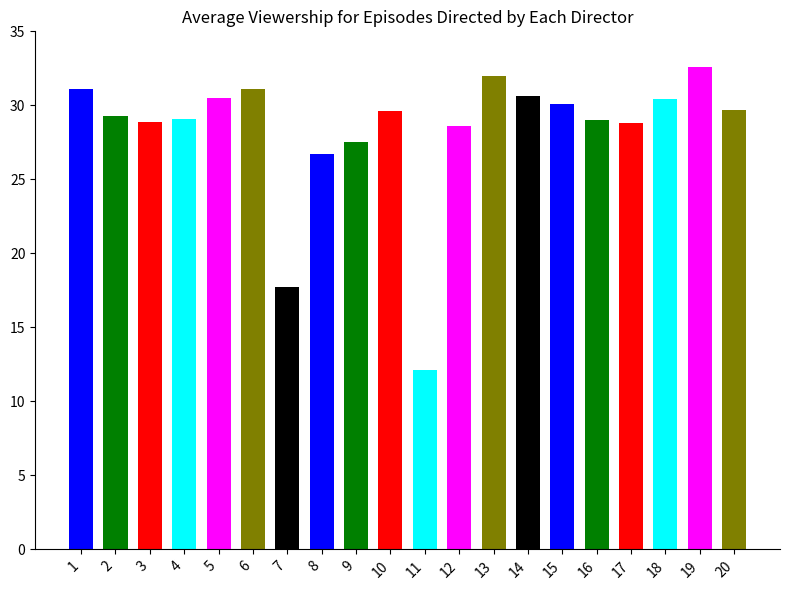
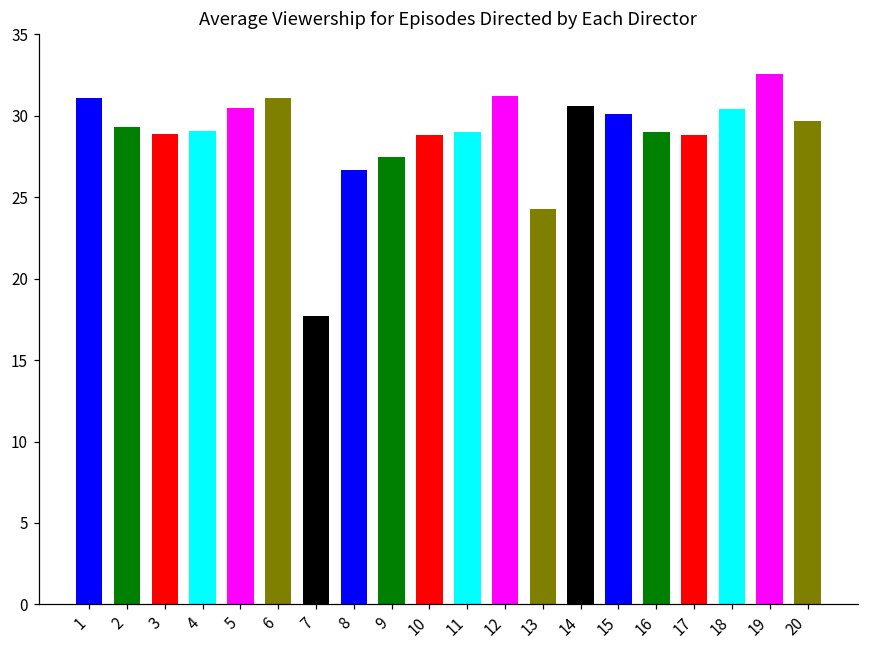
  {
    "1": 31.1,
    "2": 29.3,
    "3": 28.9,
    "4": 29.1,
    "5": 30.5,
    "6": 31.1,
    "7": 17.7,
    "8": 26.7,
    "9": 27.5,
-   "10": 29.6,
-   "11": 12.1,
-   "12": 28.6,
-   "13": 32.0,
+   "10": 28.8,
+   "11": 29.0,
+   "12": 31.2,
+   "13": 24.3,
    "14": 30.6,
    "15": 30.1,
    "16": 29.0,
    "17": 28.8,
    "18": 30.4,
    "19": 32.6,
    "20": 29.7
  }
